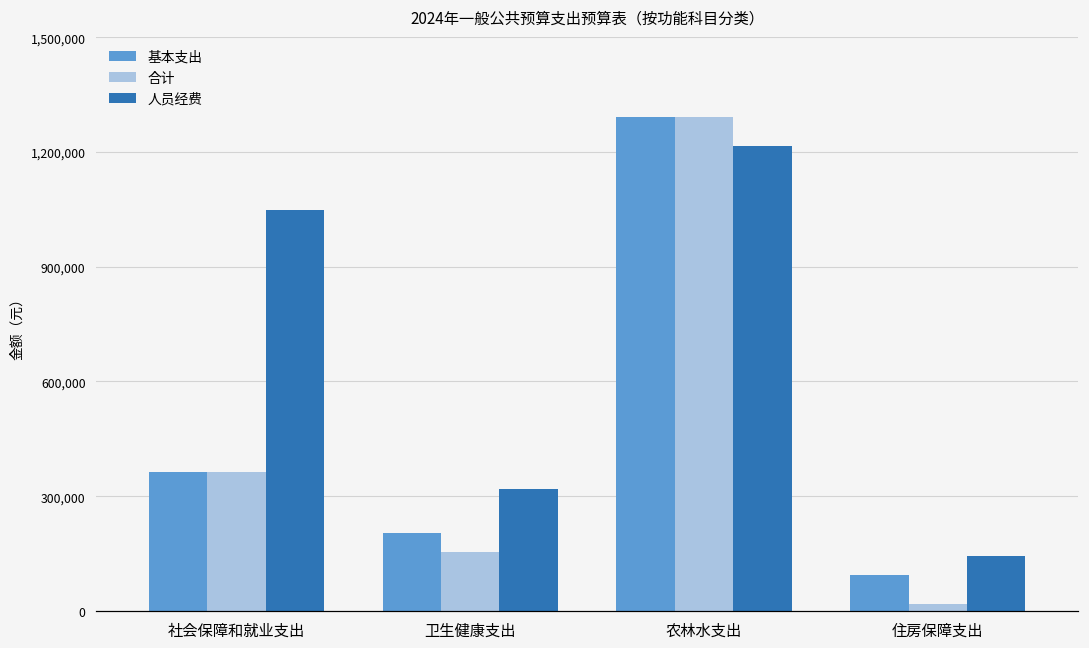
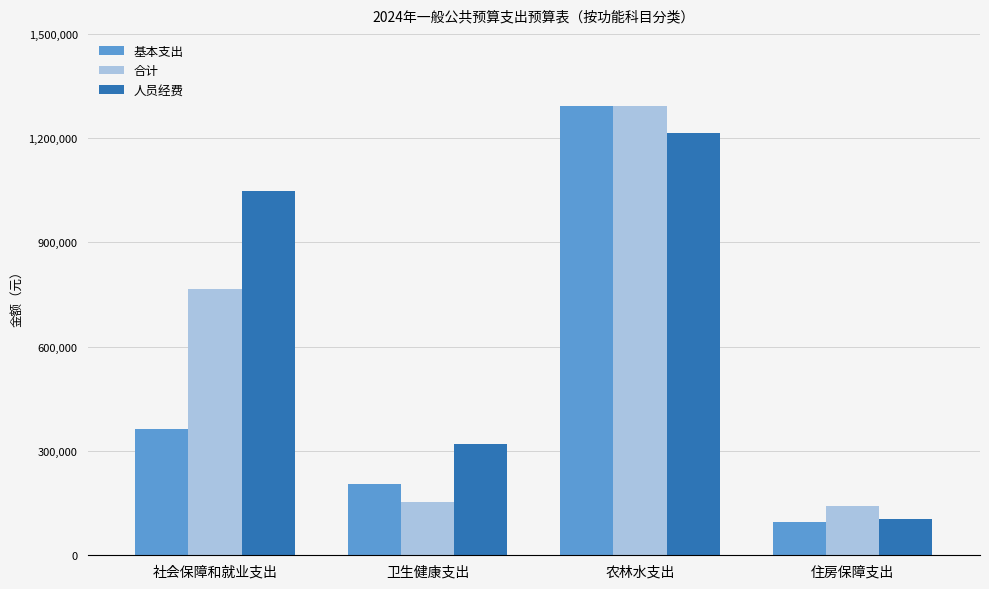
  {
    "基本支出": {
      "社会保障和就业支出": "360,000",
      "卫生健康支出": "200,000",
      "农林水支出": "1,290,000",
      "住房保障支出": "100,000"
    },
    "合计": {
-     "社会保障和就业支出": "360,000",
+     "社会保障和就业支出": "770,000",
      "卫生健康支出": "150,000",
      "农林水支出": "1,290,000",
-     "住房保障支出": "20,000"
+     "住房保障支出": "140,000"
    },
    "人员经费": {
      "社会保障和就业支出": "1,050,000",
      "卫生健康支出": "320,000",
      "农林水支出": "1,220,000",
-     "住房保障支出": "140,000"
+     "住房保障支出": "100,000"
    }
  }
